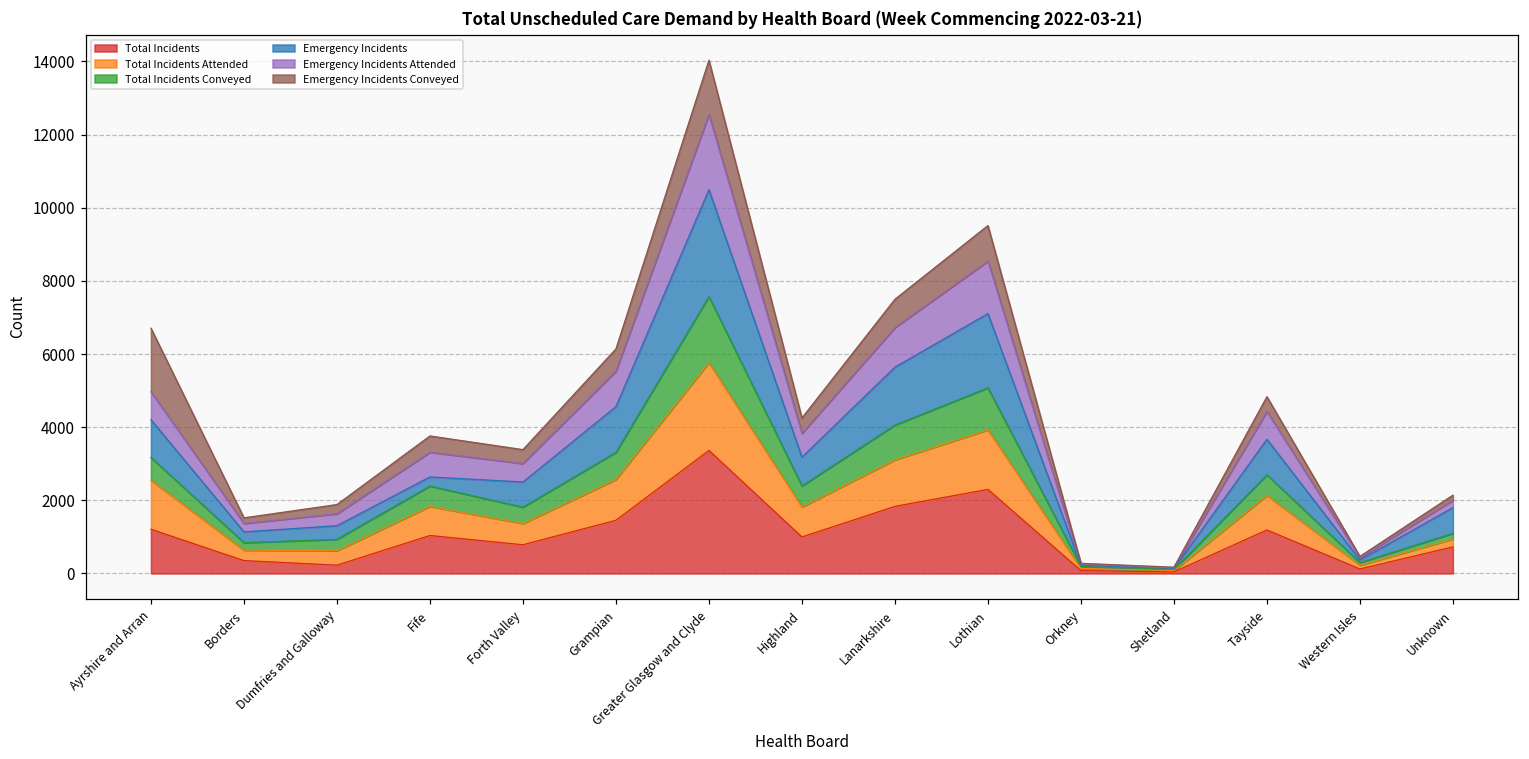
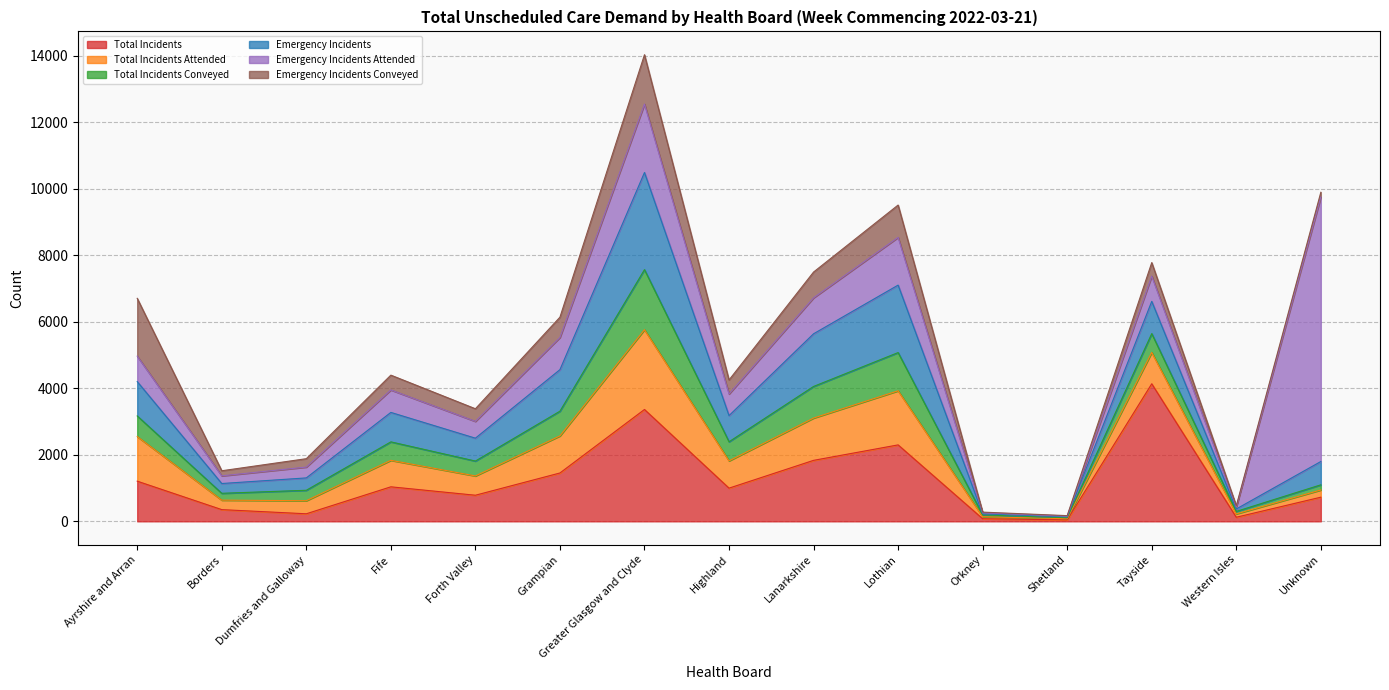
  {
    "Total Incidents": {
      "Ayrshire and Arran": 1200,
      "Borders": 400,
      "Dumfries and Galloway": 200,
      "Fife": 1000,
      "Forth Valley": 800,
      "Grampian": 1500,
      "Greater Glasgow and Clyde": 3400,
      "Highland": 1000,
      "Lanarkshire": 1800,
      "Lothian": 2300,
-     "Tayside": 1200,
+     "Tayside": 4100,
      "Western Isles": 100,
      "Unknown": 700
    },
    "Total Incidents Attended": {
      "Ayrshire and Arran": 1300,
      "Borders": 300,
      "Dumfries and Galloway": 400,
      "Fife": 800,
      "Forth Valley": 600,
      "Grampian": 1100,
      "Greater Glasgow and Clyde": 2400,
      "Highland": 800,
      "Lanarkshire": 1300,
      "Lothian": 1600,
      "Tayside": 900,
      "Unknown": 200
    },
    "Total Incidents Conveyed": {
      "Ayrshire and Arran": 600,
      "Borders": 200,
      "Dumfries and Galloway": 300,
      "Fife": 600,
      "Forth Valley": 400,
      "Grampian": 700,
      "Greater Glasgow and Clyde": 1800,
      "Highland": 600,
      "Lanarkshire": 1000,
      "Lothian": 1200,
      "Tayside": 600,
      "Unknown": 200
    },
    "Emergency Incidents": {
      "Ayrshire and Arran": 1000,
      "Borders": 300,
      "Dumfries and Galloway": 400,
-     "Fife": 200,
+     "Fife": 900,
      "Forth Valley": 700,
      "Grampian": 1200,
      "Greater Glasgow and Clyde": 2900,
      "Highland": 800,
      "Lanarkshire": 1600,
      "Lothian": 2000,
      "Tayside": 1000,
      "Unknown": 700
    },
    "Emergency Incidents Attended": {
      "Ayrshire and Arran": 800,
      "Borders": 200,
      "Dumfries and Galloway": 300,
      "Fife": 700,
      "Forth Valley": 500,
      "Grampian": 1000,
      "Greater Glasgow and Clyde": 2100,
      "Highland": 700,
      "Lanarkshire": 1100,
      "Lothian": 1400,
      "Tayside": 800,
-     "Unknown": 200
+     "Unknown": 8000
    },
    "Emergency Incidents Conveyed": {
      "Ayrshire and Arran": 1700,
      "Borders": 200,
      "Dumfries and Galloway": 300,
      "Fife": 400,
      "Forth Valley": 400,
      "Grampian": 600,
      "Greater Glasgow and Clyde": 1500,
      "Highland": 400,
      "Lanarkshire": 800,
      "Lothian": 1000,
      "Tayside": 400,
      "Unknown": 100
    }
  }
